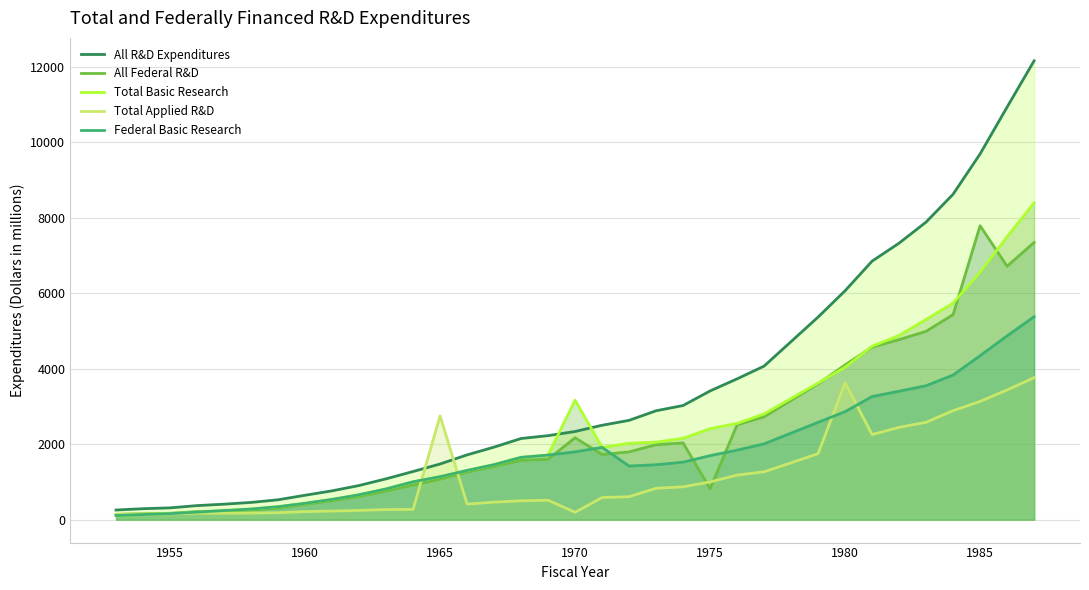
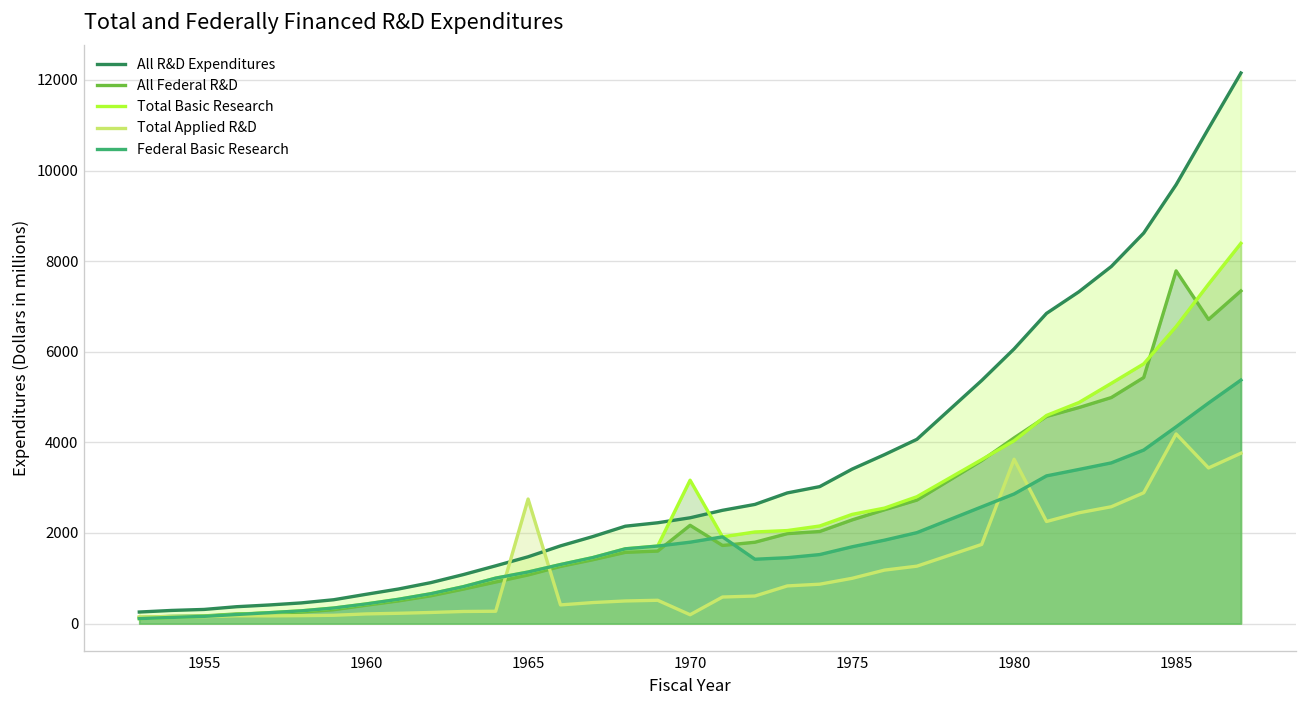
  {
    "All Federal R&D": {
      "1970": 2200,
-     "1975": 800,
+     "1975": 2300,
      "1985": 7800
    },
    "Total Basic Research": {
      "1970": 3200,
      "1975": 2400,
      "1985": 6600
    },
    "Total Applied R&D": {
      "1960": 200,
      "1965": 2700,
      "1970": 200,
      "1975": 1000,
      "1980": 3600,
-     "1985": 3100
+     "1985": 4200
    }
  }
